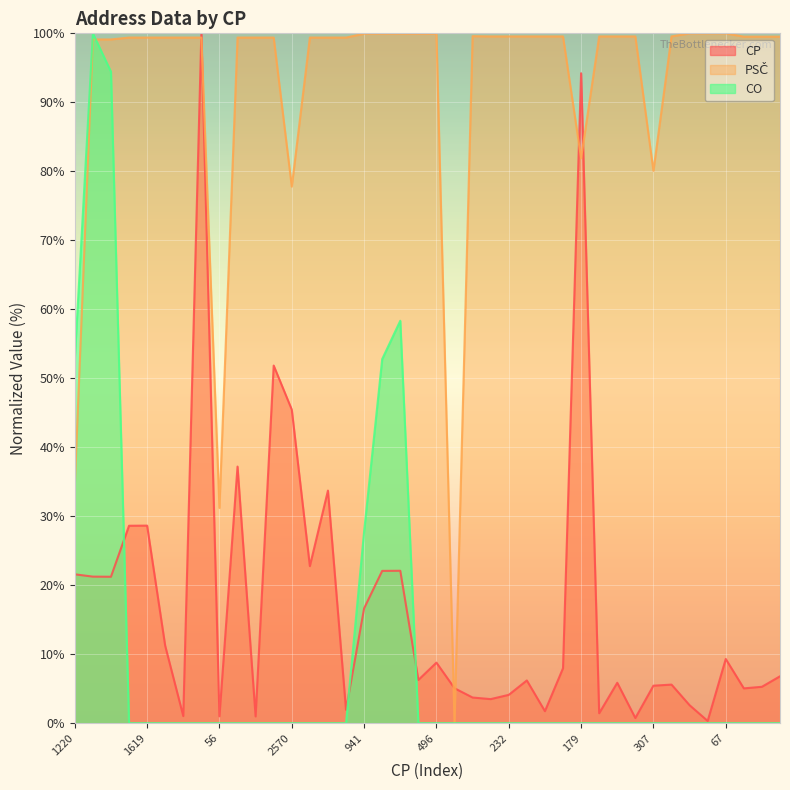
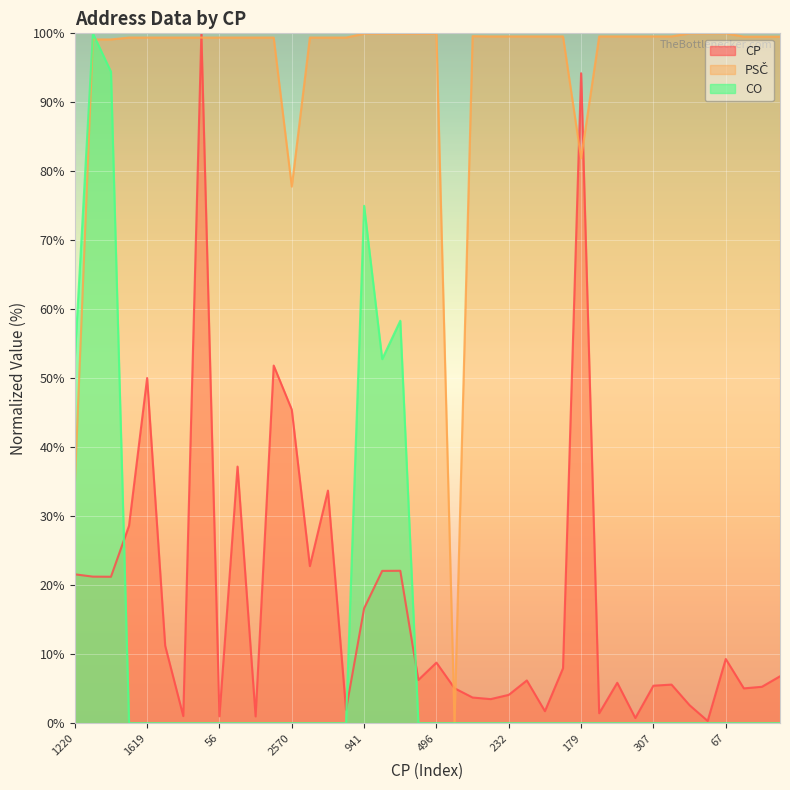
  {
    "CP": {
      "1220": "22%",
-     "1619": "29%",
+     "1619": "50%",
      "56": "1%",
      "2570": "45%",
      "941": "17%",
      "496": "9%",
      "232": "4%",
      "179": "94%",
      "307": "5%",
      "67": "9%"
    },
    "PSČ": {
      "1220": "34%",
      "1619": "99%",
-     "56": "31%",
+     "56": "99%",
      "2570": "78%",
      "941": "100%",
      "496": "100%",
      "232": "100%",
      "179": "82%",
-     "307": "80%",
+     "307": "100%",
      "67": "100%"
    },
    "CO": {
      "1220": "53%",
      "1619": "0%",
      "56": "0%",
      "2570": "0%",
-     "941": "28%",
+     "941": "75%",
      "496": "0%",
      "232": "0%",
      "179": "0%",
      "307": "0%",
      "67": "0%"
    }
  }
